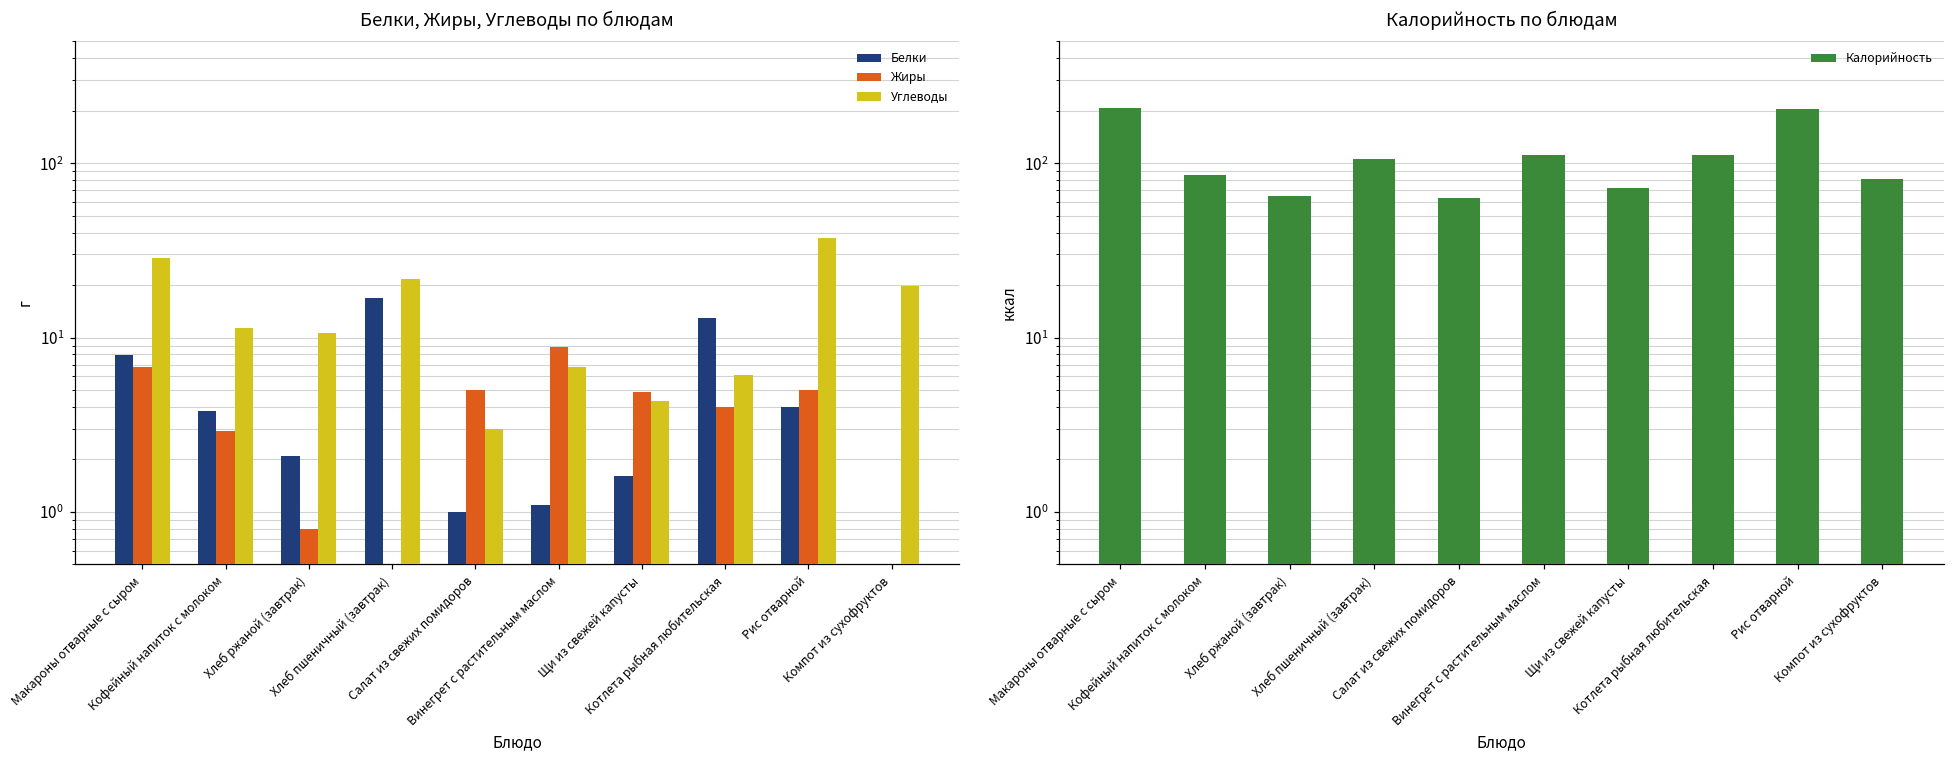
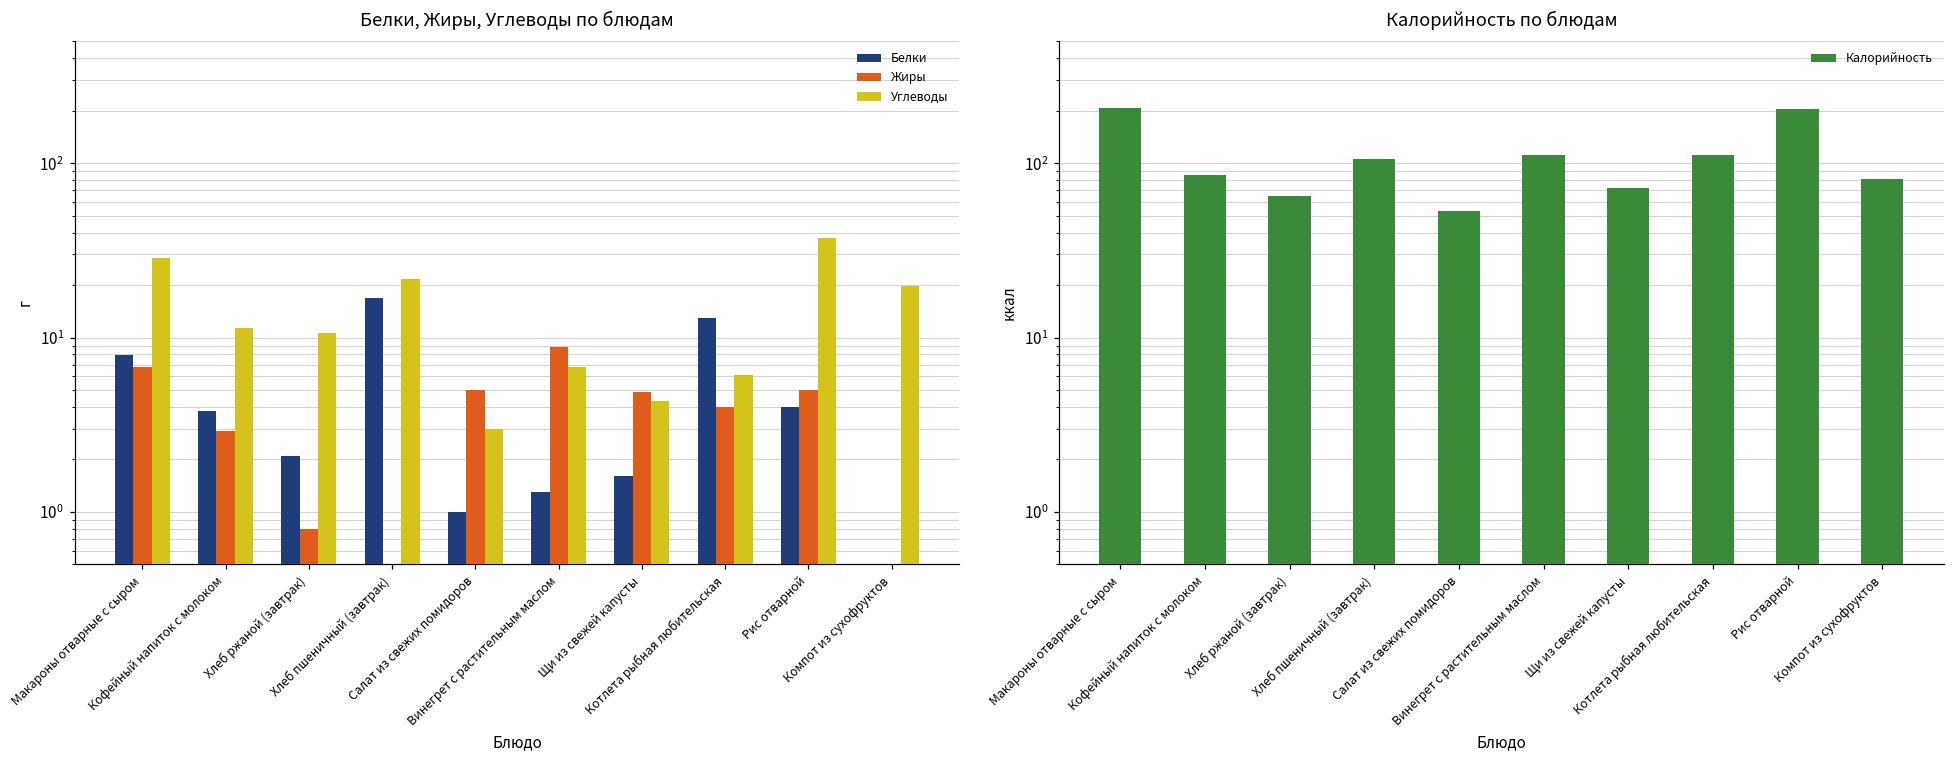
  {
    "Белки, Жиры, Углеводы по блюдам": {
      "Белки": {
        "Макароны отварные с сыром": 8,
        "Кофейный напиток с молоком": 3.8,
        "Хлеб ржаной (завтрак)": 2.1,
        "Хлеб пшеничный (завтрак)": 17,
        "Салат из свежих помидоров": 1.0,
-       "Винегрет с растительным маслом": 1.1,
+       "Винегрет с растительным маслом": 1.3,
        "Щи из свежей капусты": 1.6,
        "Котлета рыбная любительская": 13,
        "Рис отварной": 4.0,
        "Компот из сухофруктов": 0.5
      },
      "Жиры": {
        "Макароны отварные с сыром": 6.8,
        "Кофейный напиток с молоком": 2.9,
        "Хлеб ржаной (завтрак)": 0.8,
        "Салат из свежих помидоров": 5.0,
        "Винегрет с растительным маслом": 9,
        "Щи из свежей капусты": 4.9,
        "Котлета рыбная любительская": 4.0,
        "Рис отварной": 5.0
      },
      "Углеводы": {
        "Макароны отварные с сыром": 29,
        "Кофейный напиток с молоком": 11,
        "Хлеб ржаной (завтрак)": 11,
        "Хлеб пшеничный (завтрак)": 22,
        "Салат из свежих помидоров": 3.0,
        "Винегрет с растительным маслом": 6.8,
        "Щи из свежей капусты": 4.3,
        "Котлета рыбная любительская": 6.1,
        "Рис отварной": 37,
        "Компот из сухофруктов": 20
      }
    },
    "Калорийность по блюдам": {
      "Макароны отварные с сыром": 210,
      "Кофейный напиток с молоком": 90,
      "Хлеб ржаной (завтрак)": 65,
      "Хлеб пшеничный (завтрак)": 110,
-     "Салат из свежих помидоров": 63,
+     "Салат из свежих помидоров": 53,
      "Винегрет с растительным маслом": 110,
      "Щи из свежей капусты": 70,
      "Котлета рыбная любительская": 110,
      "Рис отварной": 200,
      "Компот из сухофруктов": 80
    }
  }
